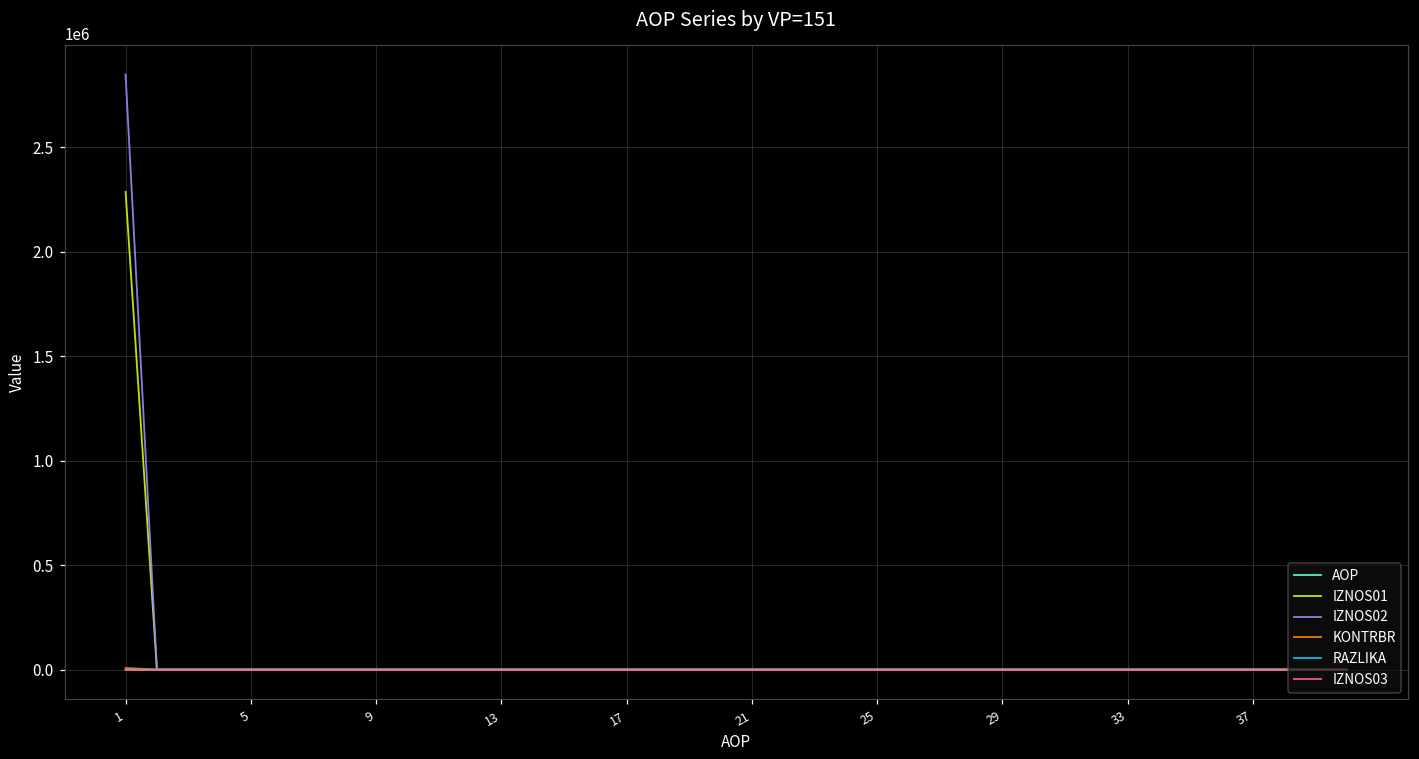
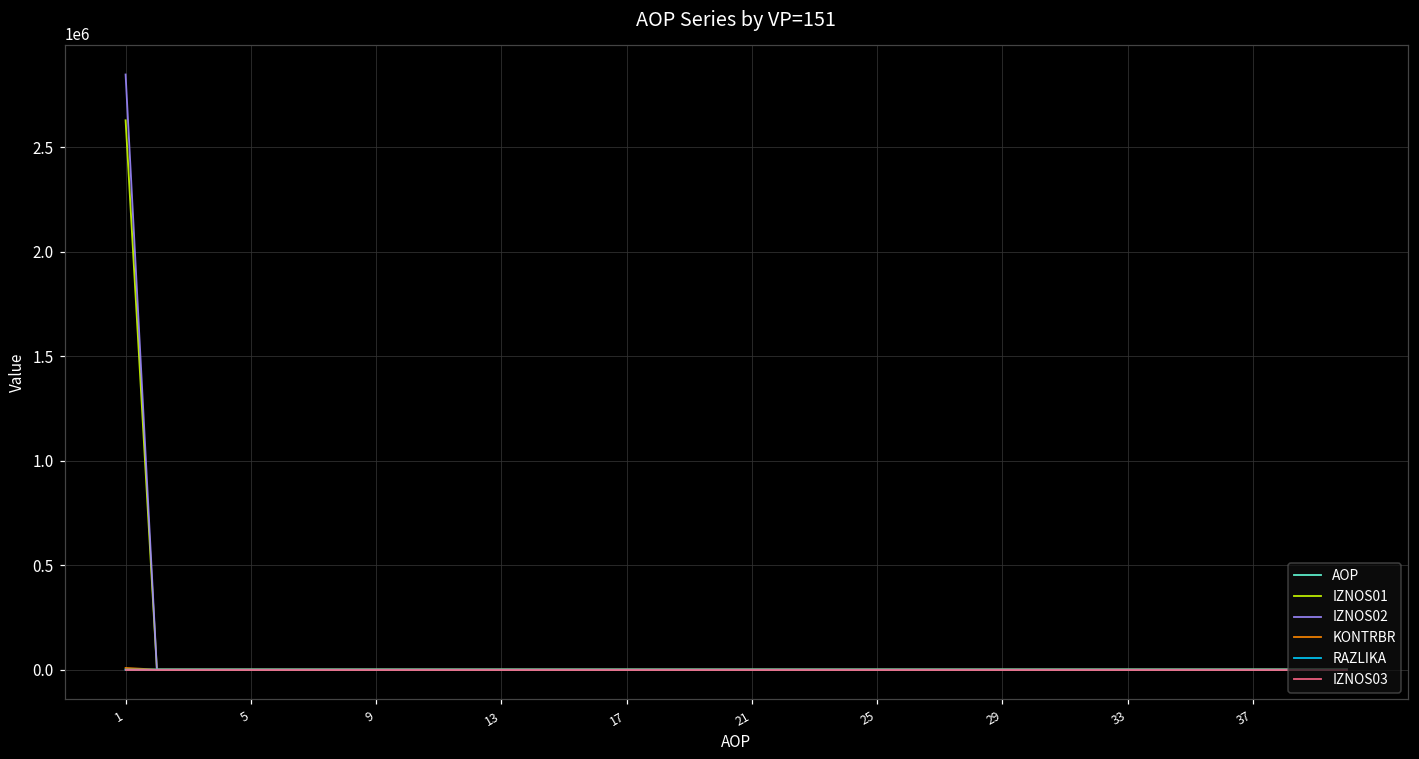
  {
    "IZNOS01": {
-     "1": 2290000
+     "1": 2630000
    },
    "IZNOS02": {
      "1": 2850000
    }
  }
